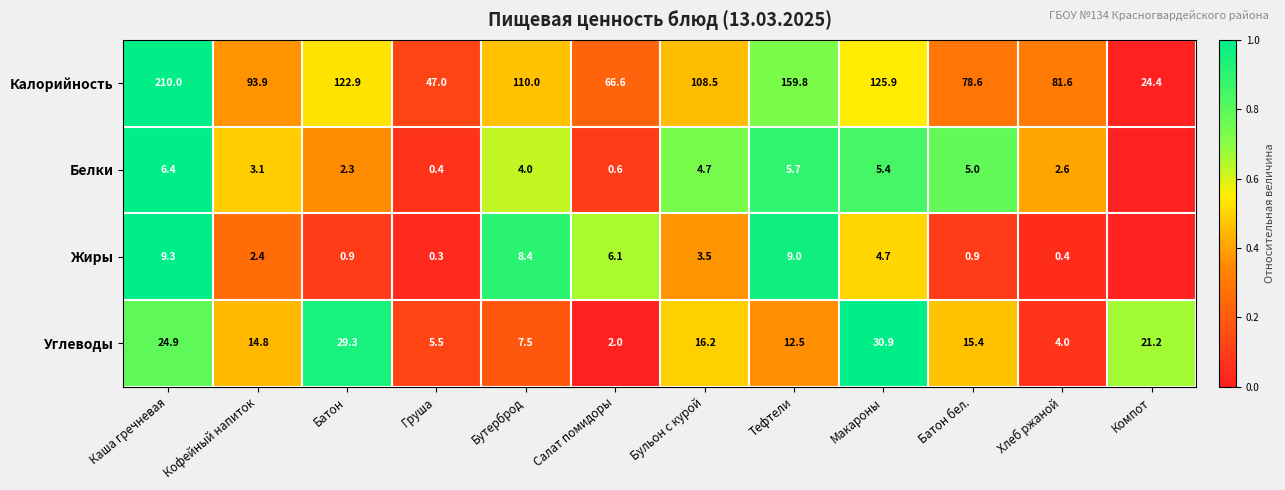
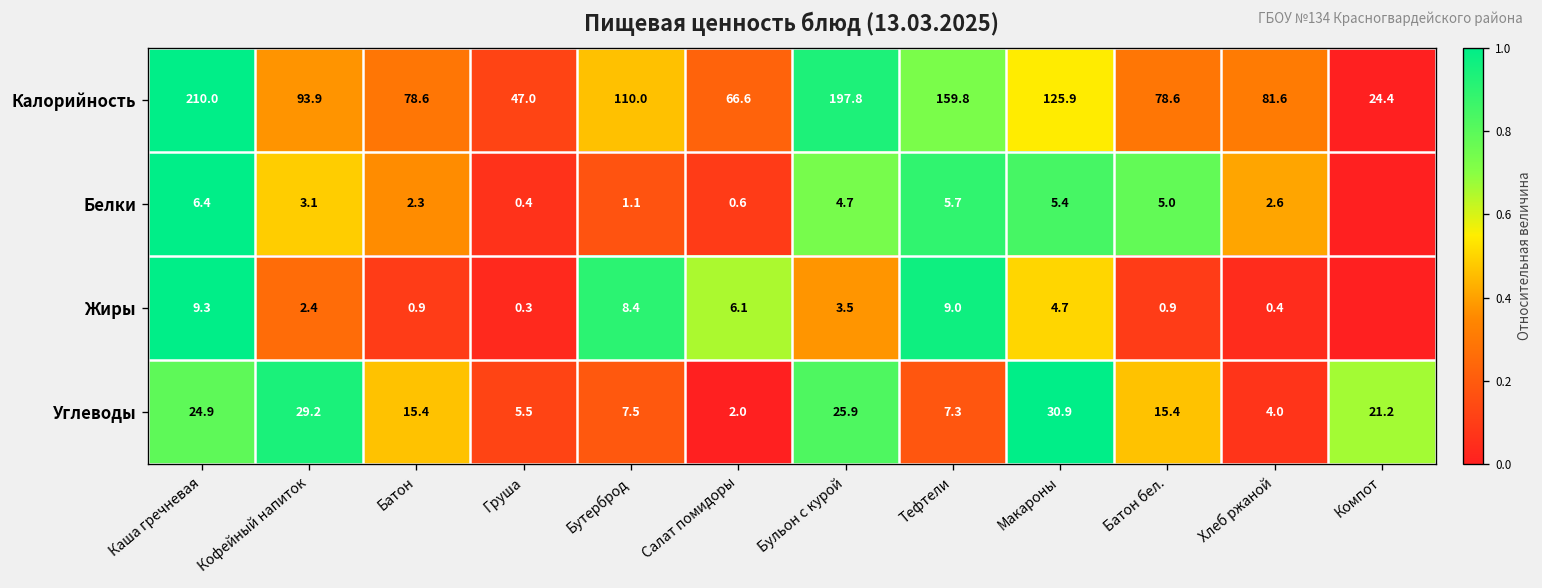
  {
    "Калорийность": {
      "Каша гречневая": 210.0,
      "Кофейный напиток": 93.9,
-     "Батон": 122.9,
+     "Батон": 78.6,
      "Груша": 47.0,
      "Бутерброд": 110.0,
      "Салат помидоры": 66.6,
-     "Бульон с курой": 108.5,
+     "Бульон с курой": 197.8,
      "Тефтели": 159.8,
      "Макароны": 125.9,
      "Батон бел.": 78.6,
      "Хлеб ржаной": 81.6,
      "Компот": 24.4
    },
    "Белки": {
      "Каша гречневая": 6.4,
      "Кофейный напиток": 3.1,
      "Батон": 2.3,
      "Груша": 0.4,
-     "Бутерброд": 4.0,
+     "Бутерброд": 1.1,
      "Салат помидоры": 0.6,
      "Бульон с курой": 4.7,
      "Тефтели": 5.7,
      "Макароны": 5.4,
      "Батон бел.": 5.0,
      "Хлеб ржаной": 2.6
    },
    "Жиры": {
      "Каша гречневая": 9.3,
      "Кофейный напиток": 2.4,
      "Батон": 0.9,
      "Груша": 0.3,
      "Бутерброд": 8.4,
      "Салат помидоры": 6.1,
      "Бульон с курой": 3.5,
      "Тефтели": 9.0,
      "Макароны": 4.7,
      "Батон бел.": 0.9,
      "Хлеб ржаной": 0.4
    },
    "Углеводы": {
      "Каша гречневая": 24.9,
-     "Кофейный напиток": 14.8,
-     "Батон": 29.3,
+     "Кофейный напиток": 29.2,
+     "Батон": 15.4,
      "Груша": 5.5,
      "Бутерброд": 7.5,
      "Салат помидоры": 2.0,
-     "Бульон с курой": 16.2,
-     "Тефтели": 12.5,
+     "Бульон с курой": 25.9,
+     "Тефтели": 7.3,
      "Макароны": 30.9,
      "Батон бел.": 15.4,
      "Хлеб ржаной": 4.0,
      "Компот": 21.2
    }
  }
